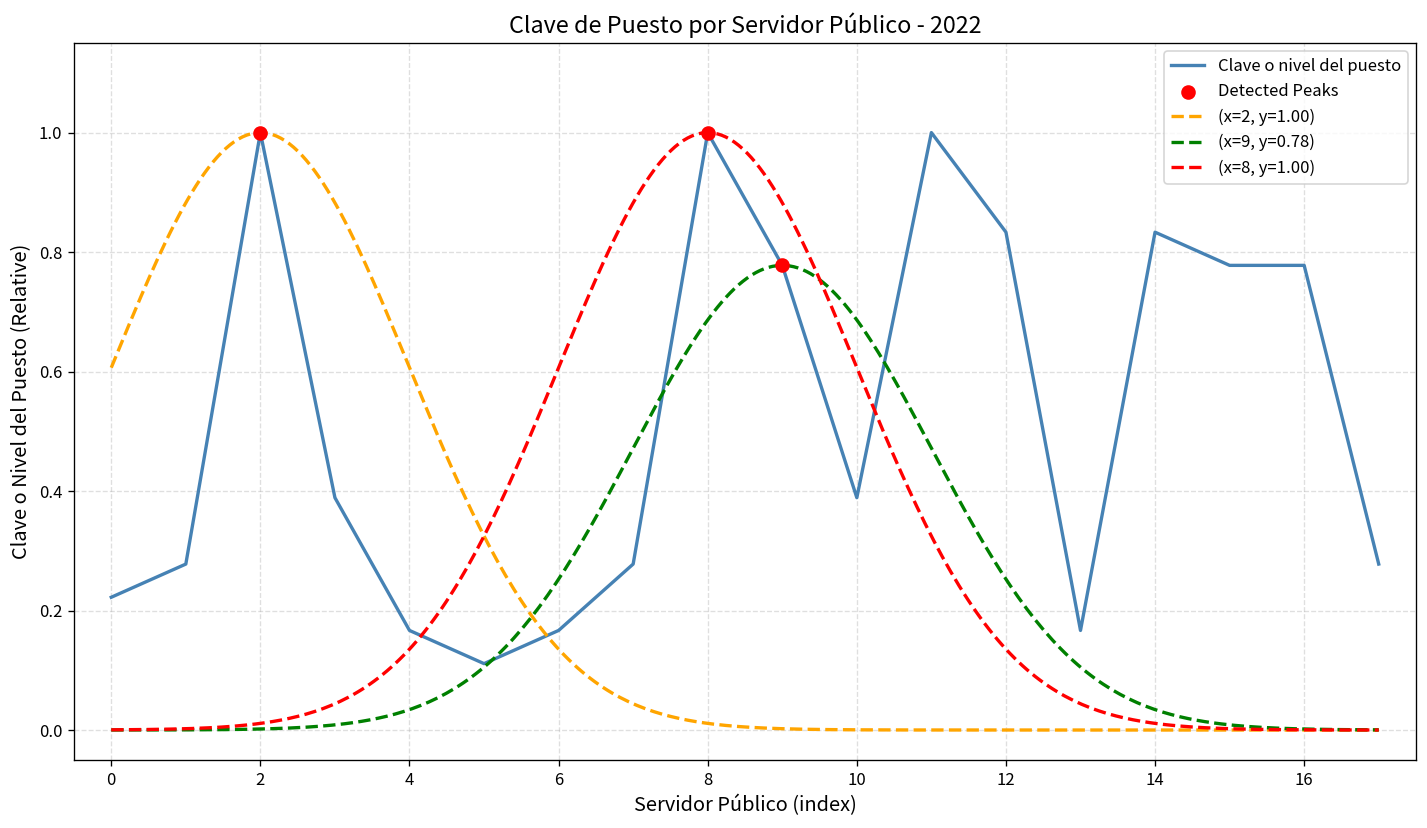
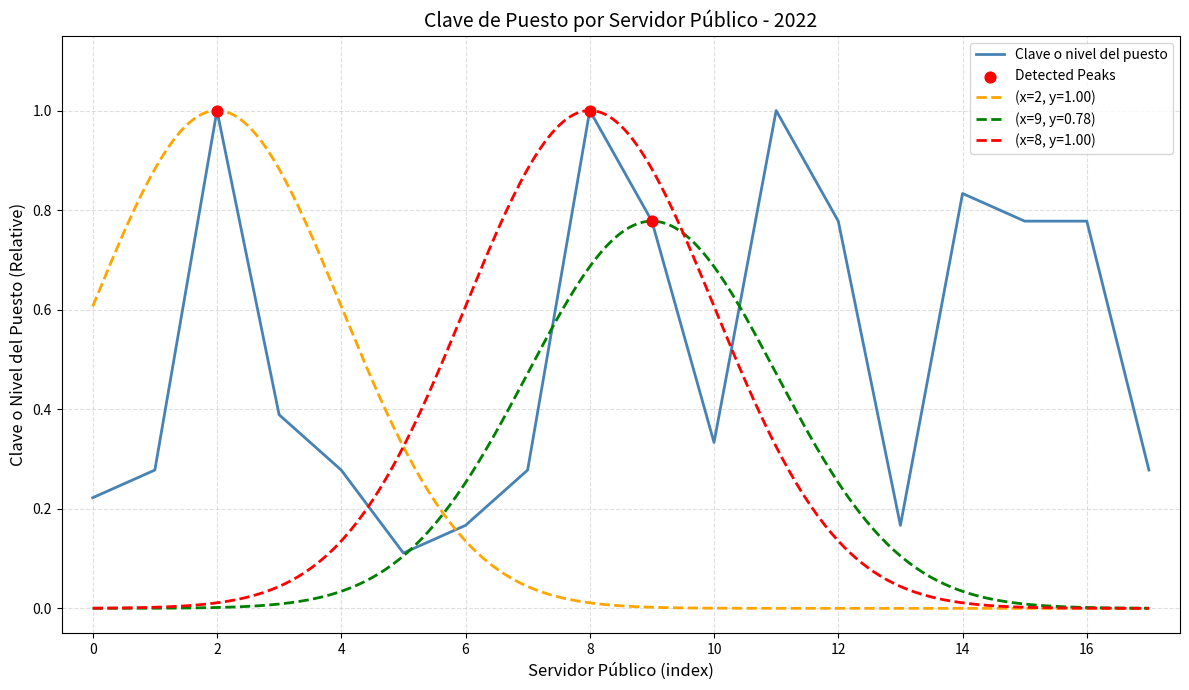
  {
    "Clave o nivel del puesto": {
      "0": 0.22,
-     "4": 0.17,
+     "4": 0.28,
      "6": 0.17,
-     "10": 0.39,
-     "12": 0.83,
+     "10": 0.33,
+     "12": 0.78,
      "14": 0.83,
      "16": 0.78
    },
    "(x=2, y=1.00)": {
      "0": 0.61
    }
  }
